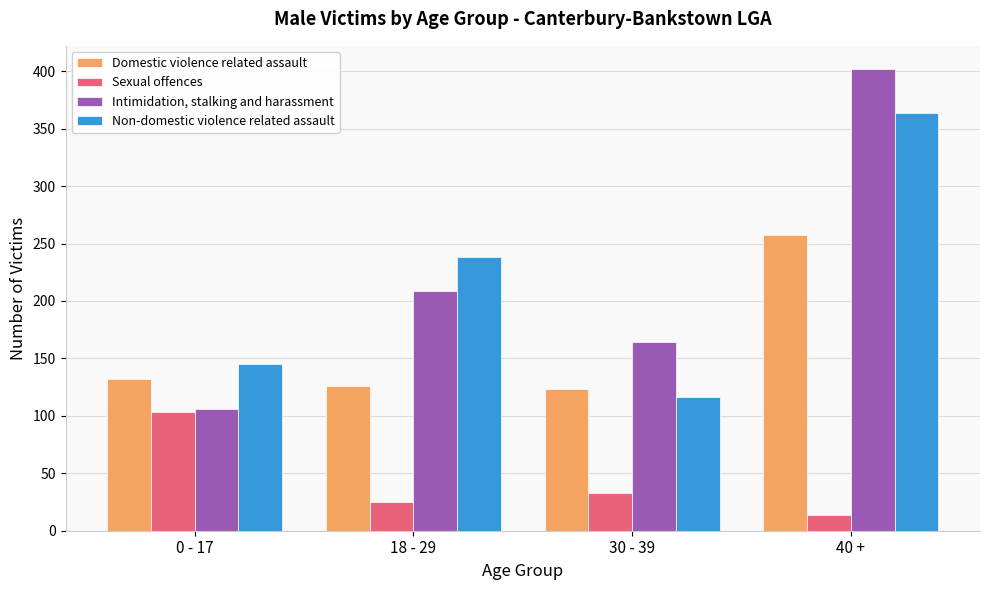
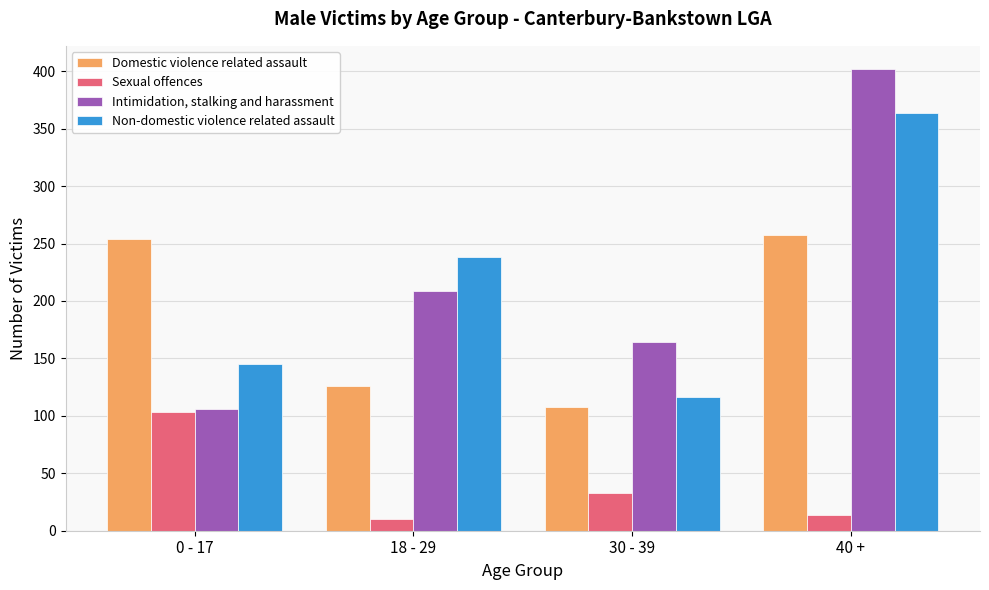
  {
    "Domestic violence related assault": {
-     "0 - 17": 132,
+     "0 - 17": 254,
      "18 - 29": 126,
-     "30 - 39": 123,
+     "30 - 39": 108,
      "40 +": 257
    },
    "Sexual offences": {
      "0 - 17": 103,
-     "18 - 29": 25,
+     "18 - 29": 10,
      "30 - 39": 33,
      "40 +": 14
    },
    "Intimidation, stalking and harassment": {
      "0 - 17": 106,
      "18 - 29": 209,
      "30 - 39": 164,
      "40 +": 402
    },
    "Non-domestic violence related assault": {
      "0 - 17": 145,
      "18 - 29": 238,
      "30 - 39": 116,
      "40 +": 364
    }
  }
